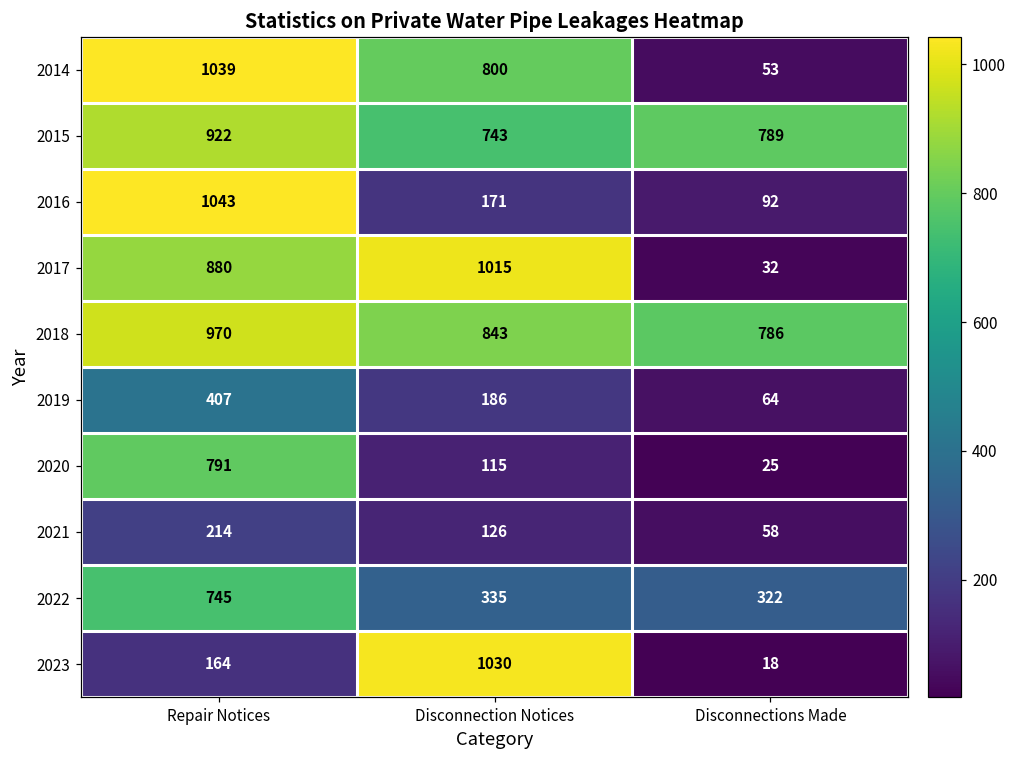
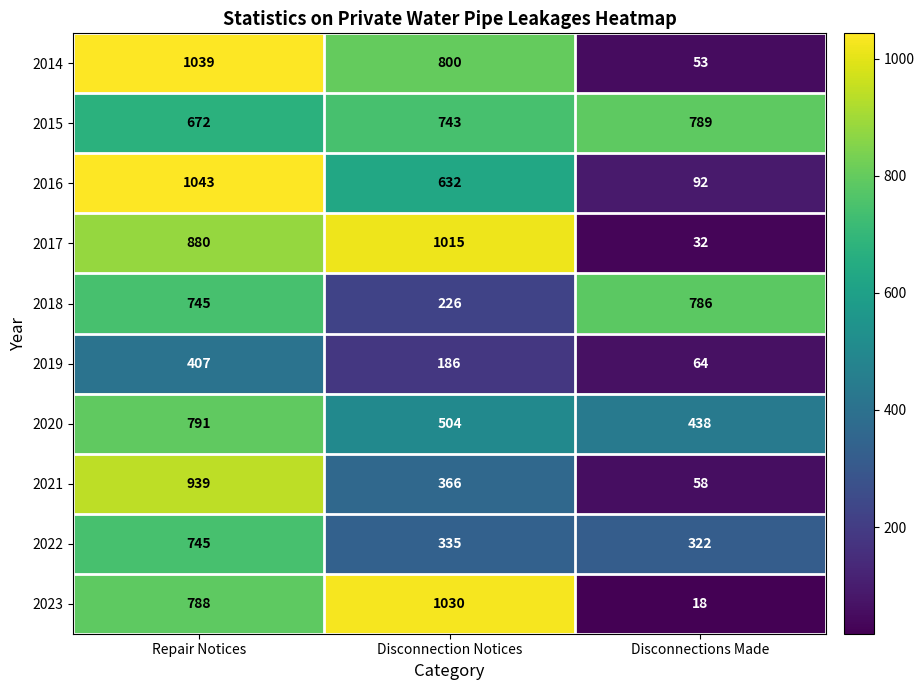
  {
    "2014": {
      "Repair Notices": 1039,
      "Disconnection Notices": 800,
      "Disconnections Made": 53
    },
    "2015": {
-     "Repair Notices": 922,
+     "Repair Notices": 672,
      "Disconnection Notices": 743,
      "Disconnections Made": 789
    },
    "2016": {
      "Repair Notices": 1043,
-     "Disconnection Notices": 171,
+     "Disconnection Notices": 632,
      "Disconnections Made": 92
    },
    "2017": {
      "Repair Notices": 880,
      "Disconnection Notices": 1015,
      "Disconnections Made": 32
    },
    "2018": {
-     "Repair Notices": 970,
-     "Disconnection Notices": 843,
+     "Repair Notices": 745,
+     "Disconnection Notices": 226,
      "Disconnections Made": 786
    },
    "2019": {
      "Repair Notices": 407,
      "Disconnection Notices": 186,
      "Disconnections Made": 64
    },
    "2020": {
      "Repair Notices": 791,
-     "Disconnection Notices": 115,
-     "Disconnections Made": 25
+     "Disconnection Notices": 504,
+     "Disconnections Made": 438
    },
    "2021": {
-     "Repair Notices": 214,
-     "Disconnection Notices": 126,
+     "Repair Notices": 939,
+     "Disconnection Notices": 366,
      "Disconnections Made": 58
    },
    "2022": {
      "Repair Notices": 745,
      "Disconnection Notices": 335,
      "Disconnections Made": 322
    },
    "2023": {
-     "Repair Notices": 164,
+     "Repair Notices": 788,
      "Disconnection Notices": 1030,
      "Disconnections Made": 18
    }
  }
